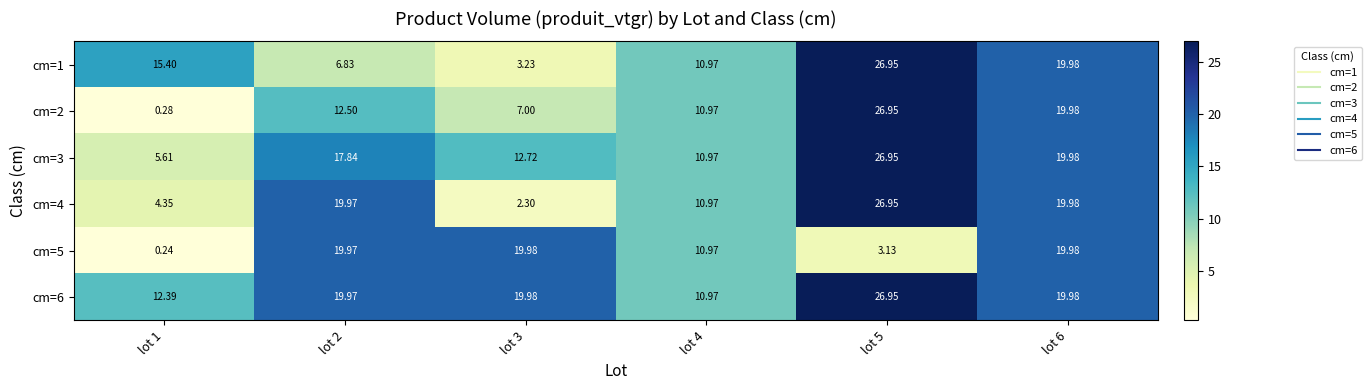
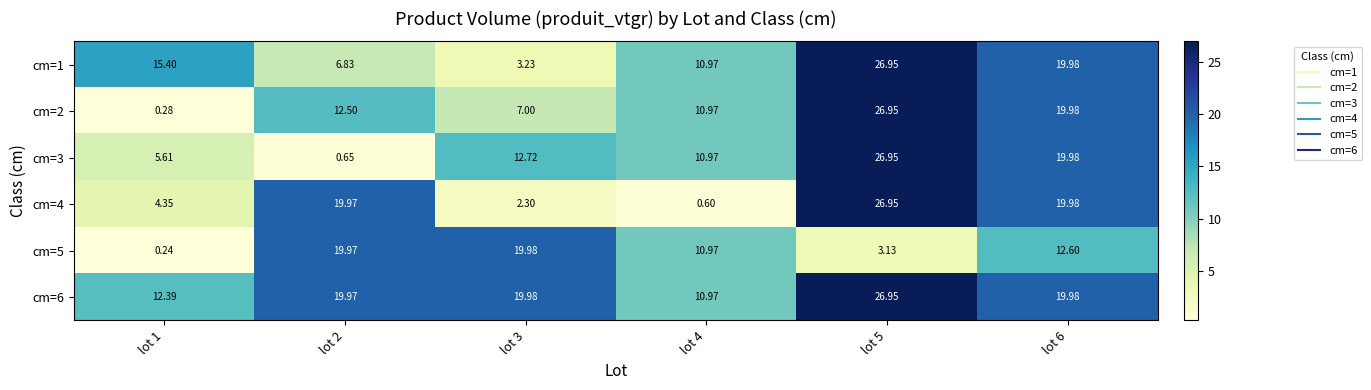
  {
    "cm=1": {
      "lot 1": 15.40,
      "lot 2": 6.83,
      "lot 3": 3.23,
      "lot 4": 10.97,
      "lot 5": 26.95,
      "lot 6": 19.98
    },
    "cm=2": {
      "lot 1": 0.28,
      "lot 2": 12.50,
      "lot 3": 7.00,
      "lot 4": 10.97,
      "lot 5": 26.95,
      "lot 6": 19.98
    },
    "cm=3": {
      "lot 1": 5.61,
-     "lot 2": 17.84,
+     "lot 2": 0.65,
      "lot 3": 12.72,
      "lot 4": 10.97,
      "lot 5": 26.95,
      "lot 6": 19.98
    },
    "cm=4": {
      "lot 1": 4.35,
      "lot 2": 19.97,
      "lot 3": 2.30,
-     "lot 4": 10.97,
+     "lot 4": 0.60,
      "lot 5": 26.95,
      "lot 6": 19.98
    },
    "cm=5": {
      "lot 1": 0.24,
      "lot 2": 19.97,
      "lot 3": 19.98,
      "lot 4": 10.97,
      "lot 5": 3.13,
-     "lot 6": 19.98
+     "lot 6": 12.60
    },
    "cm=6": {
      "lot 1": 12.39,
      "lot 2": 19.97,
      "lot 3": 19.98,
      "lot 4": 10.97,
      "lot 5": 26.95,
      "lot 6": 19.98
    }
  }
